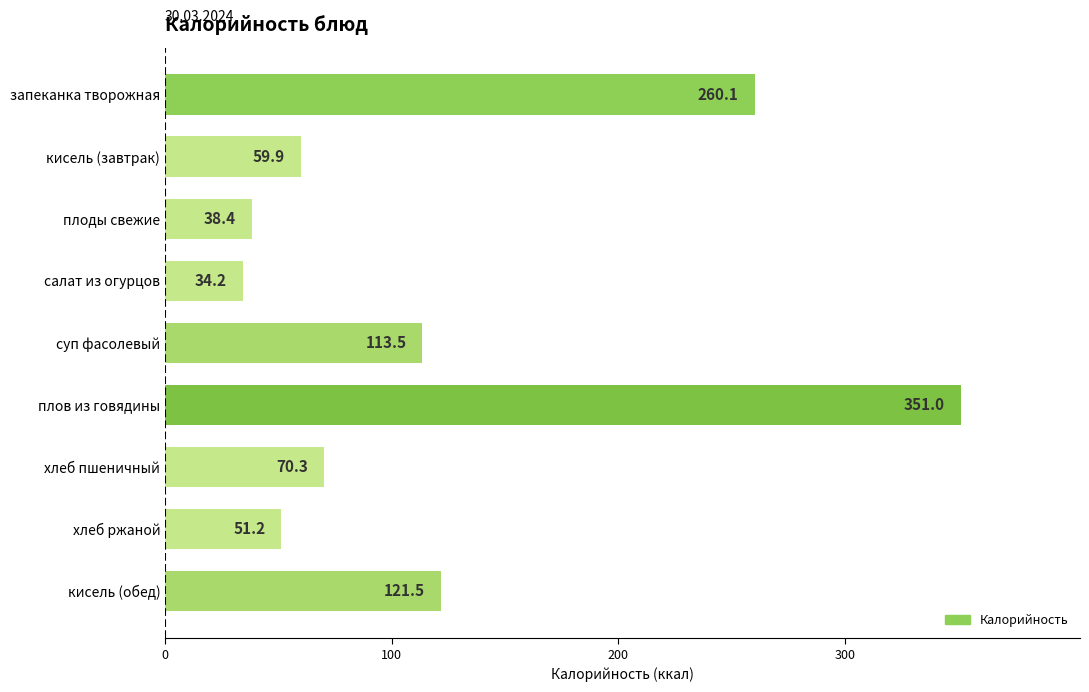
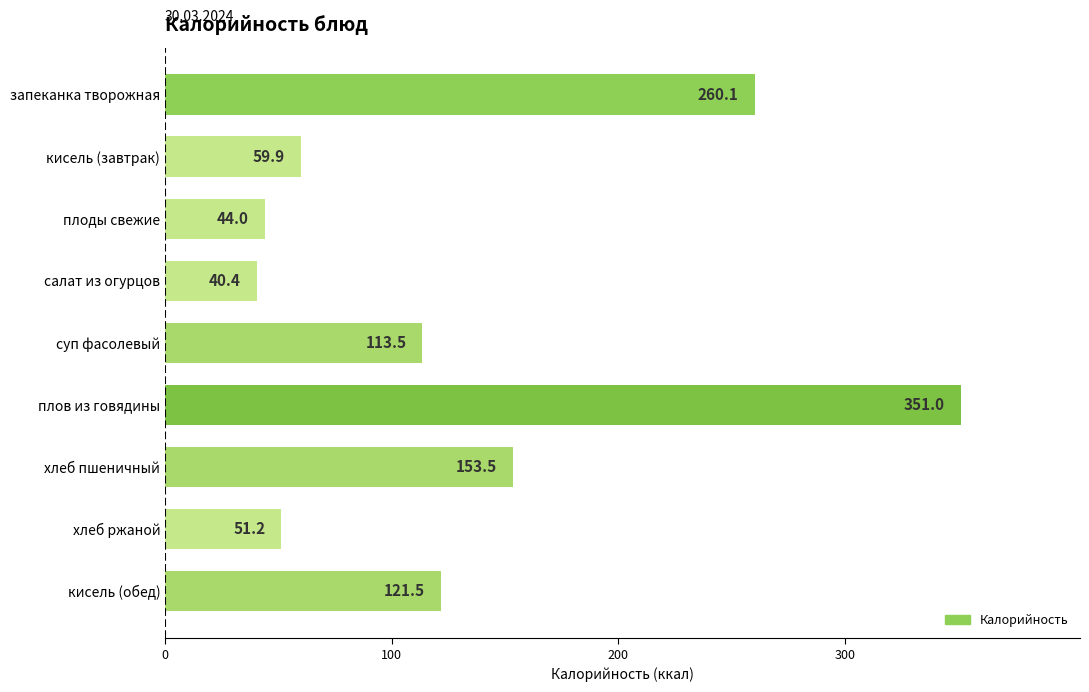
  {
    "запеканка творожная": 260.1,
    "кисель (завтрак)": 59.9,
-   "плоды свежие": 38.4,
-   "салат из огурцов": 34.2,
+   "плоды свежие": 44.0,
+   "салат из огурцов": 40.4,
    "суп фасолевый": 113.5,
    "плов из говядины": 351.0,
-   "хлеб пшеничный": 70.3,
+   "хлеб пшеничный": 153.5,
    "хлеб ржаной": 51.2,
    "кисель (обед)": 121.5
  }
